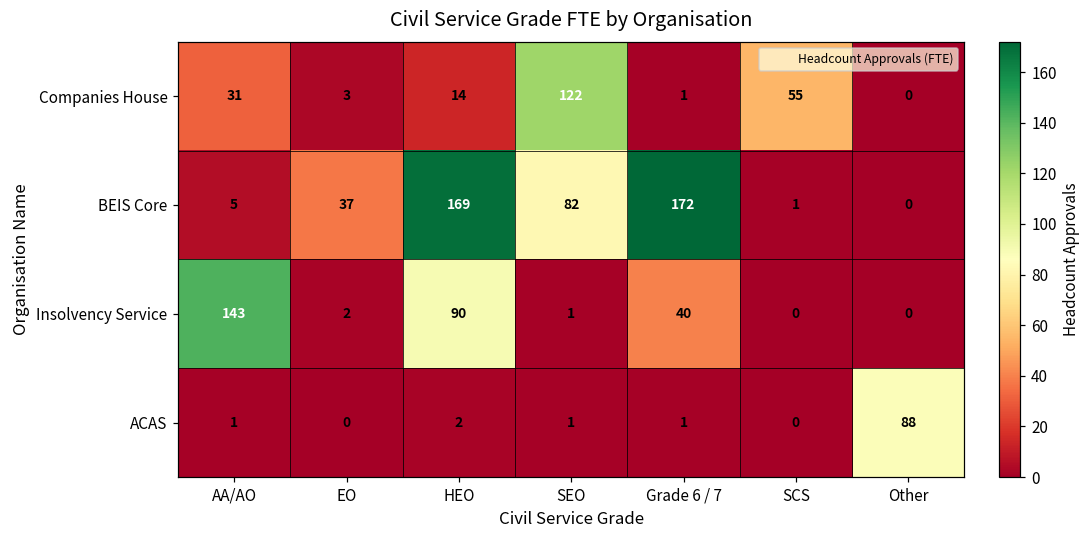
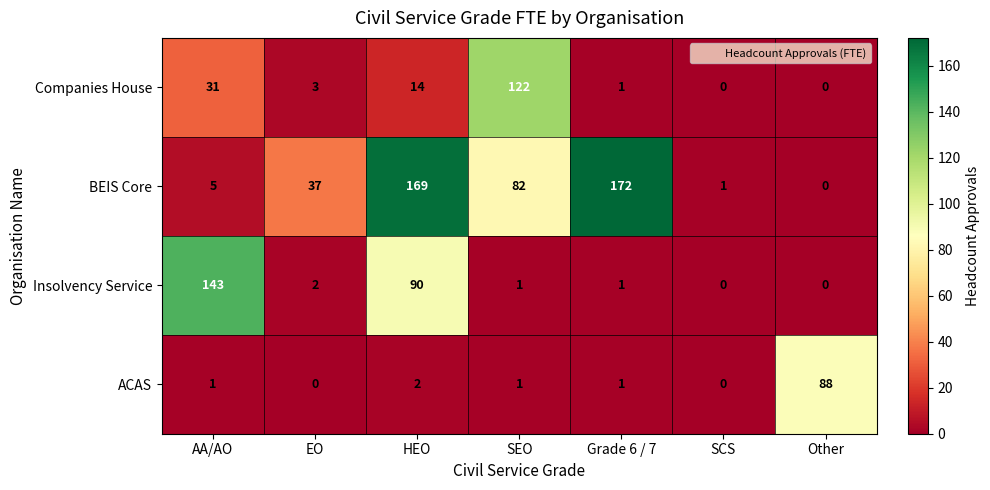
  {
    "Companies House": {
      "AA/AO": 31,
      "EO": 3,
      "HEO": 14,
      "SEO": 122,
      "Grade 6 / 7": 1,
-     "SCS": 55,
+     "SCS": 0,
      "Other": 0
    },
    "BEIS Core": {
      "AA/AO": 5,
      "EO": 37,
      "HEO": 169,
      "SEO": 82,
      "Grade 6 / 7": 172,
      "SCS": 1,
      "Other": 0
    },
    "Insolvency Service": {
      "AA/AO": 143,
      "EO": 2,
      "HEO": 90,
      "SEO": 1,
-     "Grade 6 / 7": 40,
+     "Grade 6 / 7": 1,
      "SCS": 0,
      "Other": 0
    },
    "ACAS": {
      "AA/AO": 1,
      "EO": 0,
      "HEO": 2,
      "SEO": 1,
      "Grade 6 / 7": 1,
      "SCS": 0,
      "Other": 88
    }
  }
